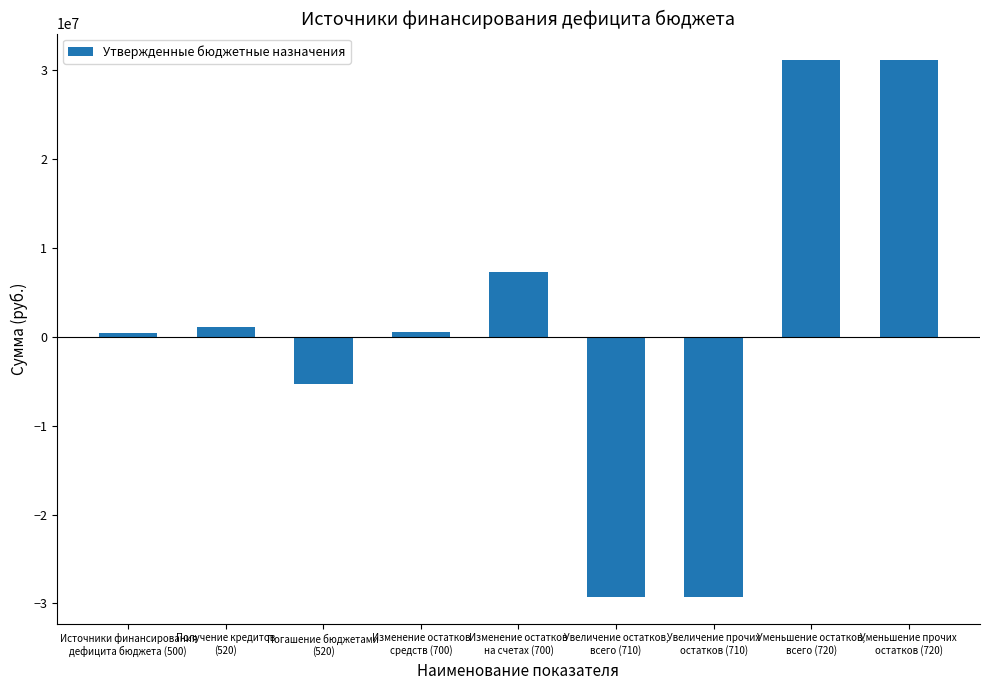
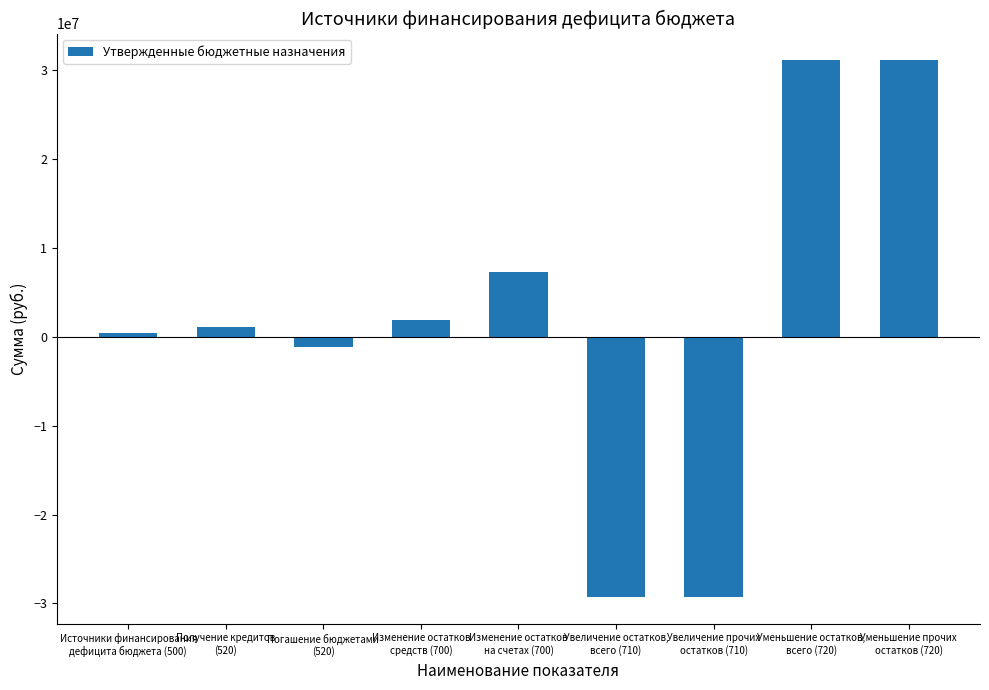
  {
    "Источники финансирования дефицита бюджета (500)": 0,
-   "Погашение бюджетами (520)": -5000000,
-   "Изменение остатков средств (700)": 1000000,
+   "Погашение бюджетами (520)": -1000000,
+   "Изменение остатков средств (700)": 2000000,
    "Изменение остатков на счетах (700)": 7000000,
    "Увеличение остатков, всего (710)": -29000000,
    "Увеличение прочих остатков (710)": -29000000,
    "Уменьшение остатков, всего (720)": 31000000,
    "Уменьшение прочих остатков (720)": 31000000
  }
